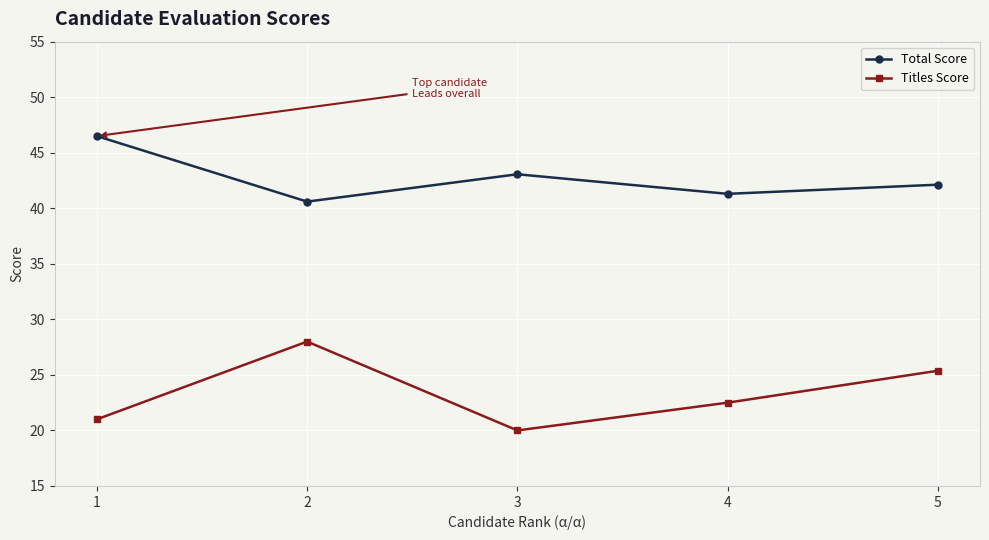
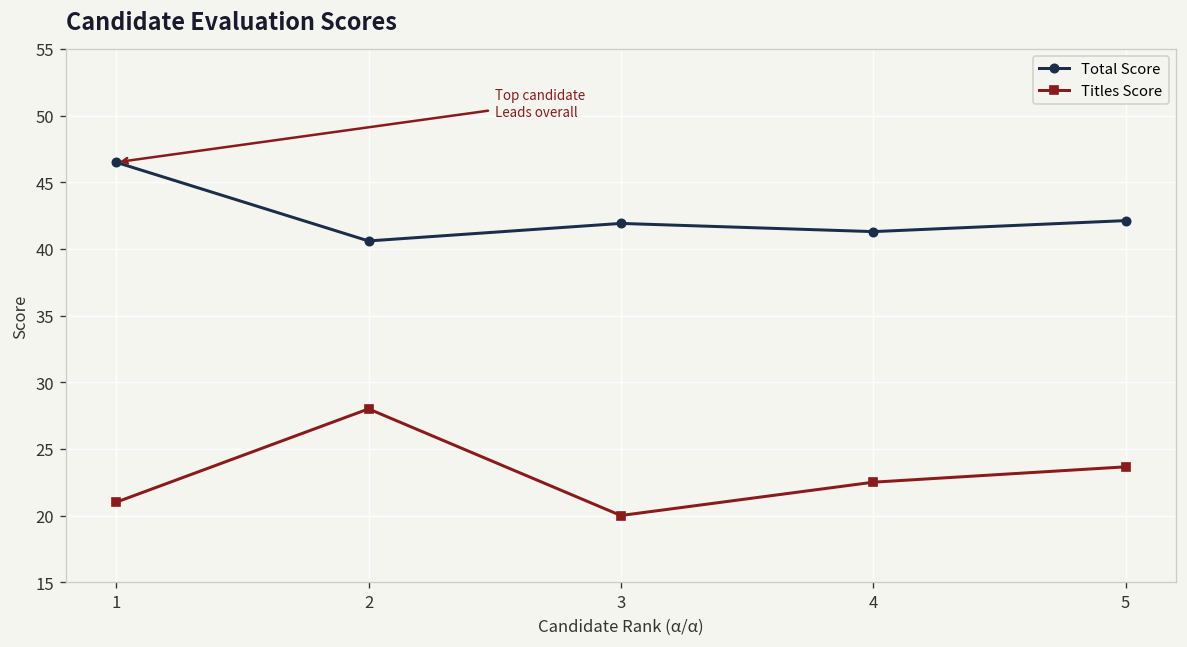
  {
    "Total Score": {
      "1": 46.5,
      "2": 40.6,
-     "3": 43.1,
+     "3": 41.9,
      "4": 41.3,
      "5": 42.1
    },
    "Titles Score": {
      "1": 21.0,
      "2": 28.0,
      "3": 20.0,
      "4": 22.5,
-     "5": 25.4
+     "5": 23.7
    }
  }
